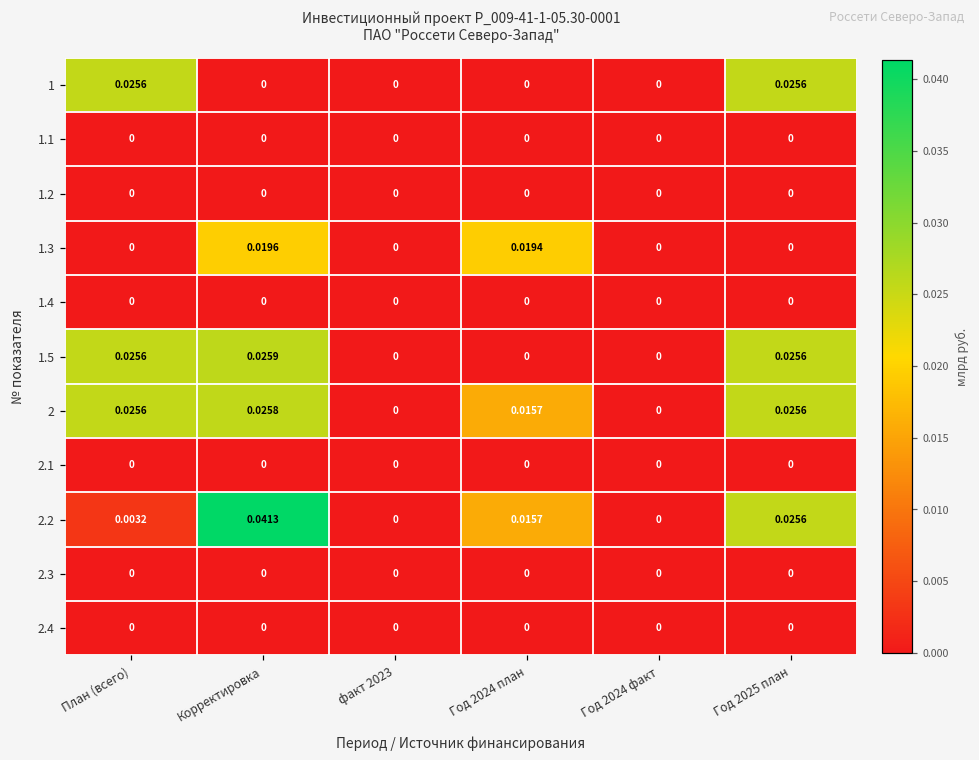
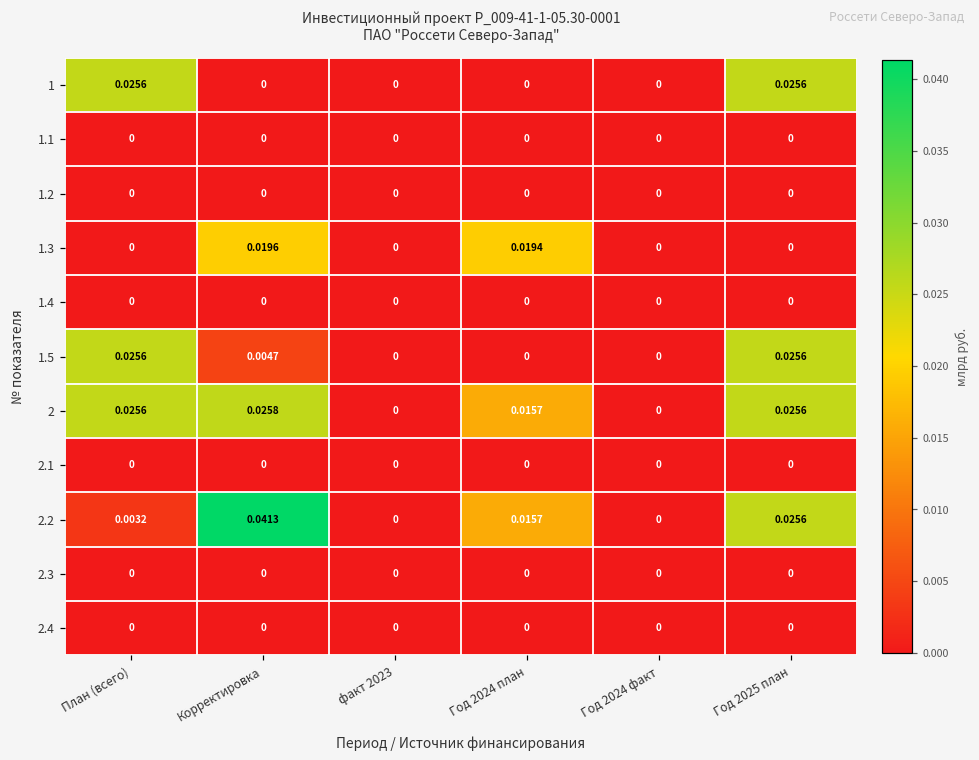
  {
    "1": {
      "План (всего)": 0.0256,
      "Корректировка": 0,
      "факт 2023": 0,
      "Год 2024 план": 0,
      "Год 2024 факт": 0,
      "Год 2025 план": 0.0256
    },
    "1.1": {
      "План (всего)": 0,
      "Корректировка": 0,
      "факт 2023": 0,
      "Год 2024 план": 0,
      "Год 2024 факт": 0,
      "Год 2025 план": 0
    },
    "1.2": {
      "План (всего)": 0,
      "Корректировка": 0,
      "факт 2023": 0,
      "Год 2024 план": 0,
      "Год 2024 факт": 0,
      "Год 2025 план": 0
    },
    "1.3": {
      "План (всего)": 0,
      "Корректировка": 0.0196,
      "факт 2023": 0,
      "Год 2024 план": 0.0194,
      "Год 2024 факт": 0,
      "Год 2025 план": 0
    },
    "1.4": {
      "План (всего)": 0,
      "Корректировка": 0,
      "факт 2023": 0,
      "Год 2024 план": 0,
      "Год 2024 факт": 0,
      "Год 2025 план": 0
    },
    "1.5": {
      "План (всего)": 0.0256,
-     "Корректировка": 0.0259,
+     "Корректировка": 0.0047,
      "факт 2023": 0,
      "Год 2024 план": 0,
      "Год 2024 факт": 0,
      "Год 2025 план": 0.0256
    },
    "2": {
      "План (всего)": 0.0256,
      "Корректировка": 0.0258,
      "факт 2023": 0,
      "Год 2024 план": 0.0157,
      "Год 2024 факт": 0,
      "Год 2025 план": 0.0256
    },
    "2.1": {
      "План (всего)": 0,
      "Корректировка": 0,
      "факт 2023": 0,
      "Год 2024 план": 0,
      "Год 2024 факт": 0,
      "Год 2025 план": 0
    },
    "2.2": {
      "План (всего)": 0.0032,
      "Корректировка": 0.0413,
      "факт 2023": 0,
      "Год 2024 план": 0.0157,
      "Год 2024 факт": 0,
      "Год 2025 план": 0.0256
    },
    "2.3": {
      "План (всего)": 0,
      "Корректировка": 0,
      "факт 2023": 0,
      "Год 2024 план": 0,
      "Год 2024 факт": 0,
      "Год 2025 план": 0
    },
    "2.4": {
      "План (всего)": 0,
      "Корректировка": 0,
      "факт 2023": 0,
      "Год 2024 план": 0,
      "Год 2024 факт": 0,
      "Год 2025 план": 0
    }
  }
